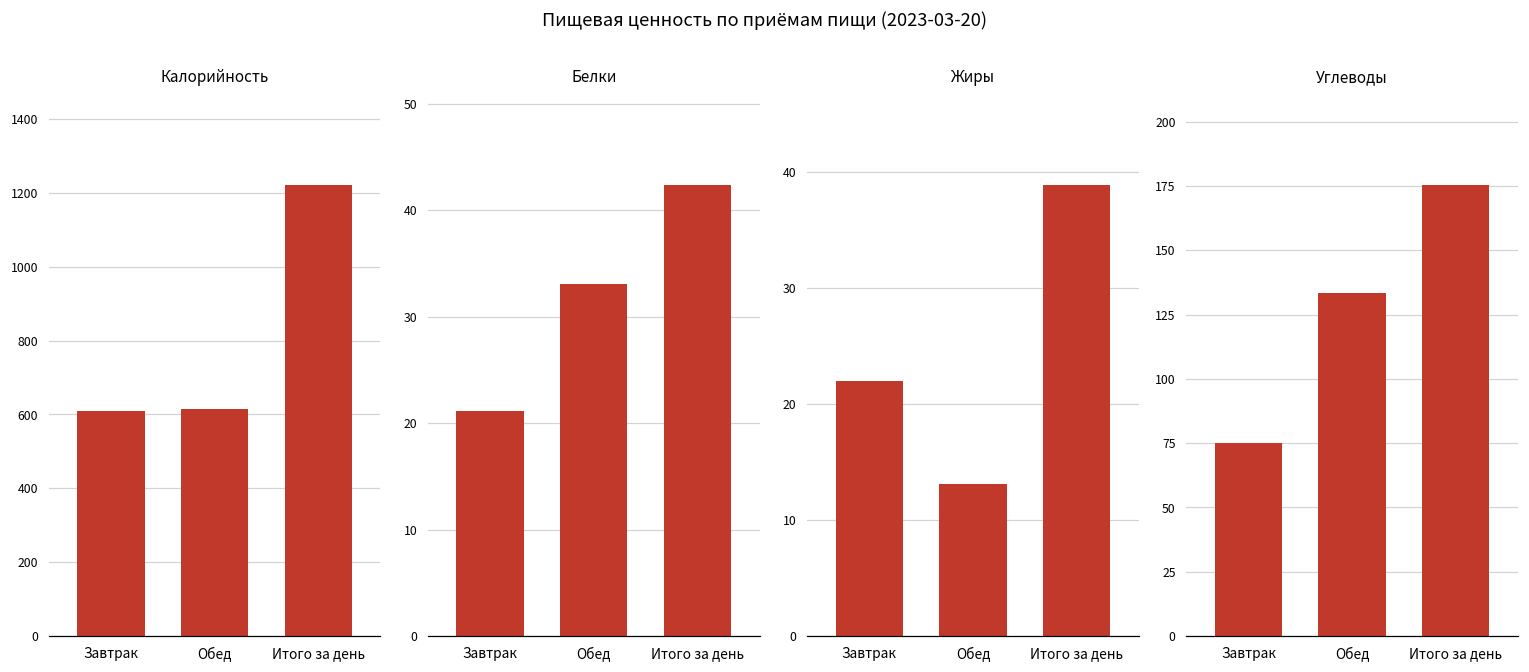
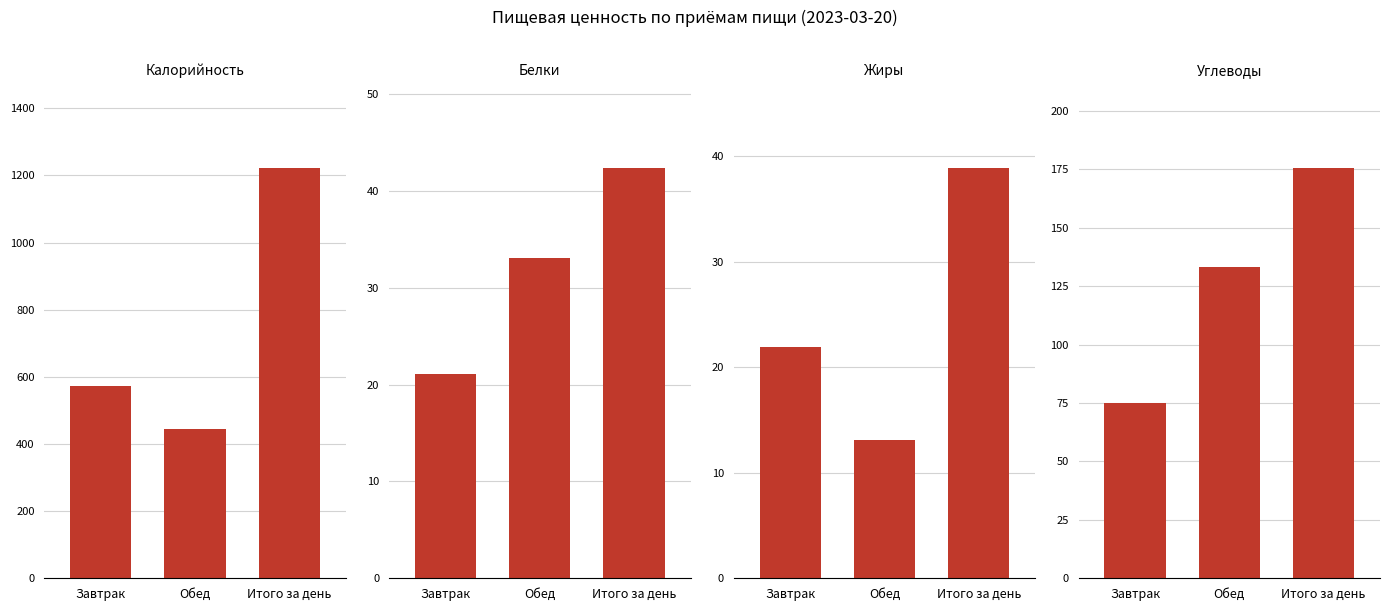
  {
    "Калорийность": {
-     "Завтрак": 610,
-     "Обед": 610,
+     "Завтрак": 570,
+     "Обед": 450,
      "Итого за день": 1220
    },
    "Белки": {
      "Завтрак": 21,
      "Обед": 33,
      "Итого за день": 42
    },
    "Жиры": {
      "Завтрак": 22.0,
      "Обед": 13.1,
      "Итого за день": 38.9
    },
    "Углеводы": {
      "Завтрак": 75,
      "Обед": 133,
      "Итого за день": 176
    }
  }
